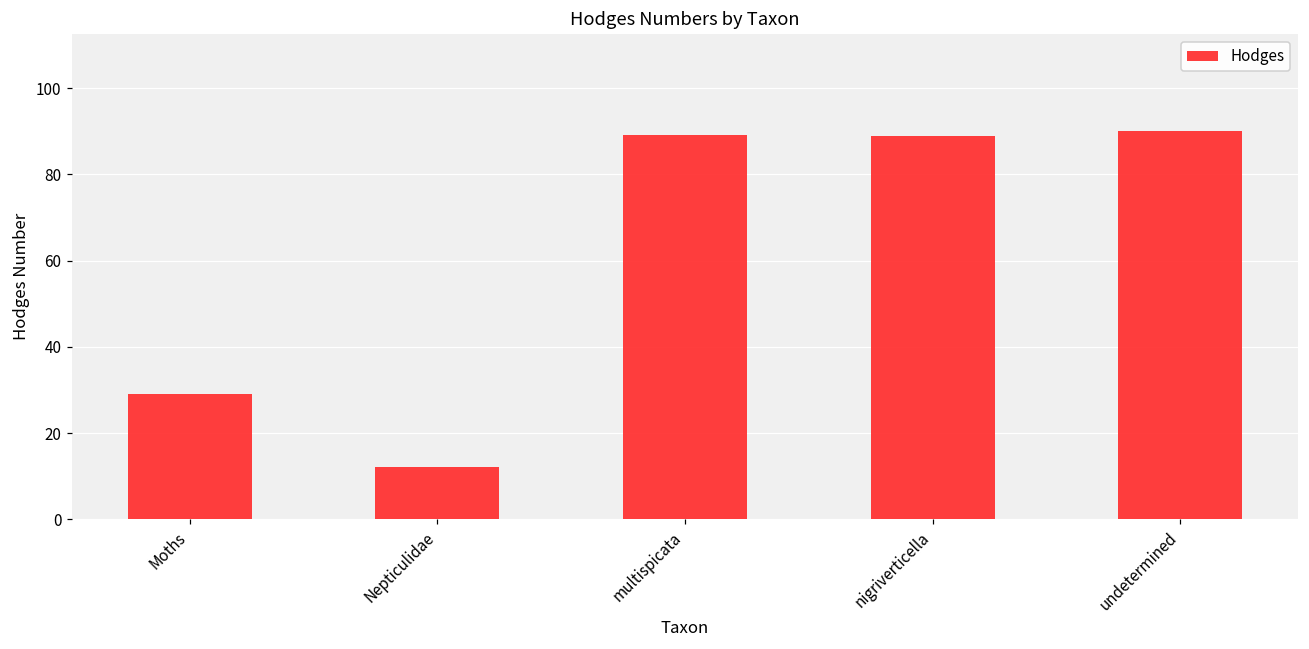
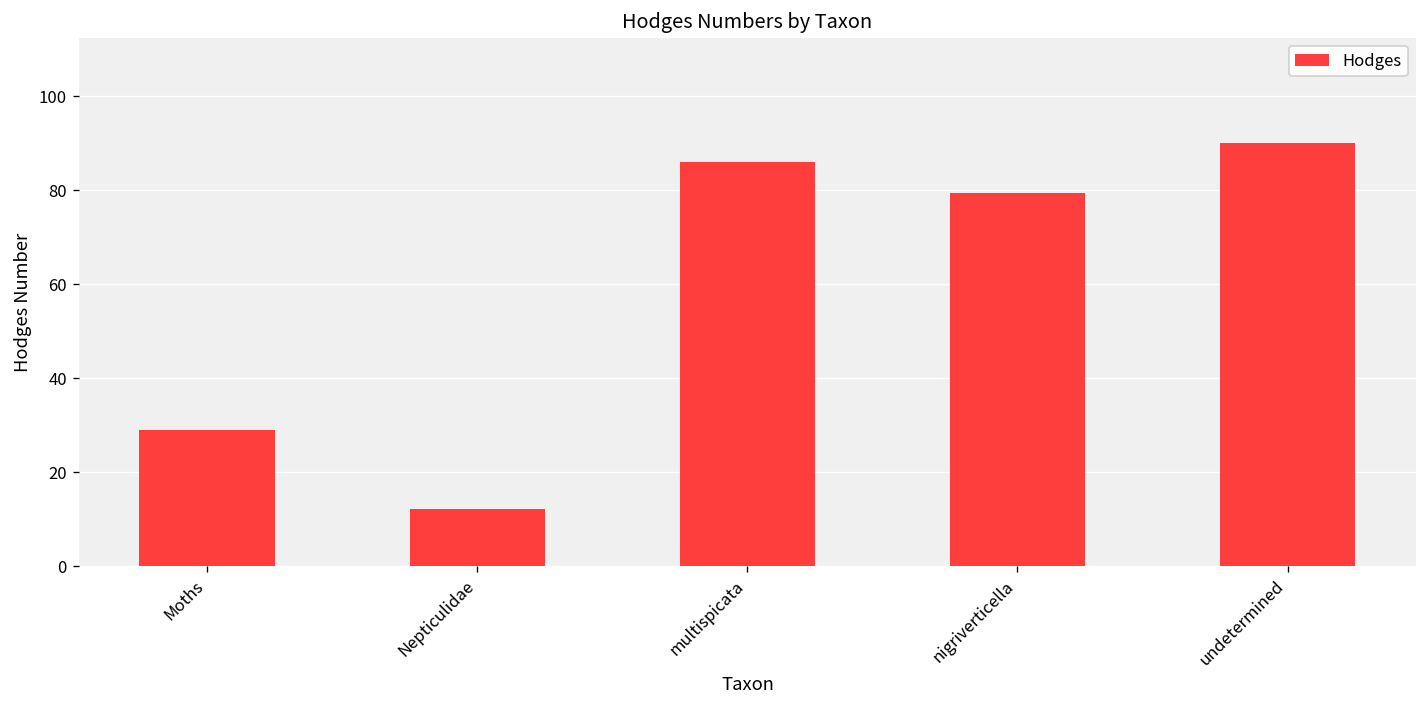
  {
    "Moths": 29,
    "Nepticulidae": 12,
-   "multispicata": 89,
-   "nigriverticella": 89,
+   "multispicata": 86,
+   "nigriverticella": 80,
    "undetermined": 90
  }
